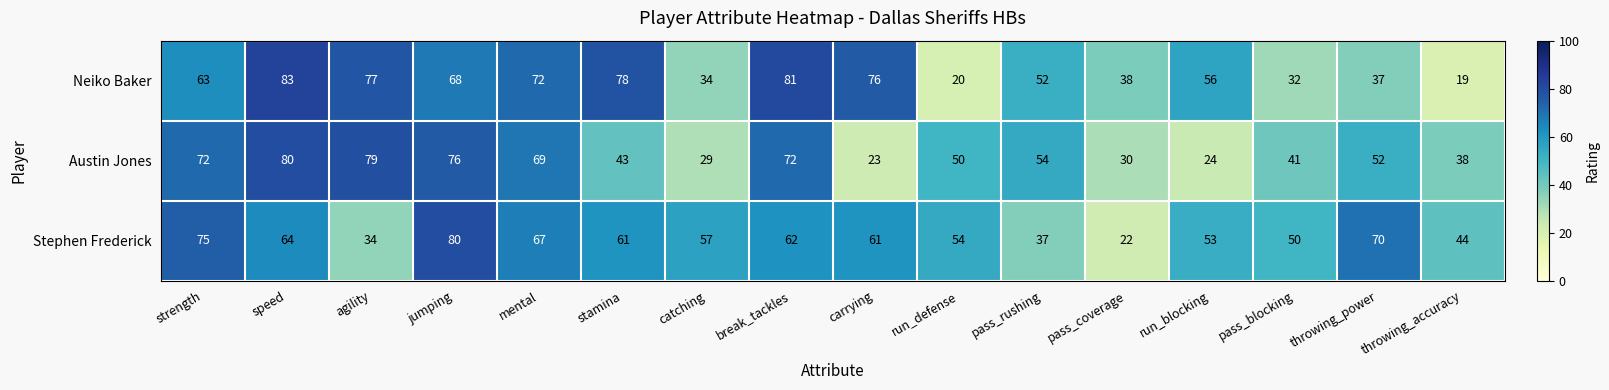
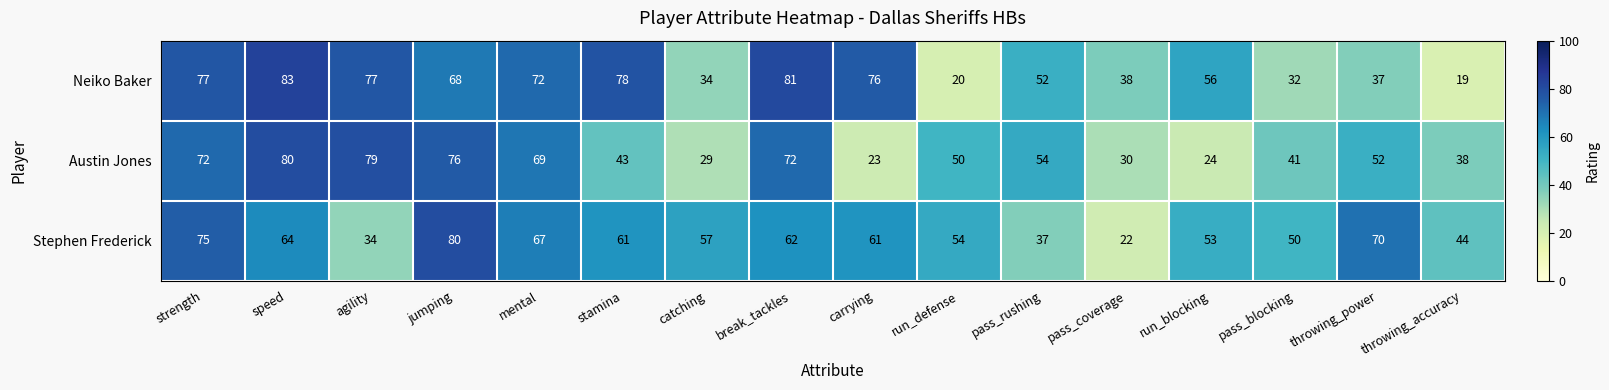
  {
    "Neiko Baker": {
-     "strength": 63,
+     "strength": 77,
      "speed": 83,
      "agility": 77,
      "jumping": 68,
      "mental": 72,
      "stamina": 78,
      "catching": 34,
      "break_tackles": 81,
      "carrying": 76,
      "run_defense": 20,
      "pass_rushing": 52,
      "pass_coverage": 38,
      "run_blocking": 56,
      "pass_blocking": 32,
      "throwing_power": 37,
      "throwing_accuracy": 19
    },
    "Austin Jones": {
      "strength": 72,
      "speed": 80,
      "agility": 79,
      "jumping": 76,
      "mental": 69,
      "stamina": 43,
      "catching": 29,
      "break_tackles": 72,
      "carrying": 23,
      "run_defense": 50,
      "pass_rushing": 54,
      "pass_coverage": 30,
      "run_blocking": 24,
      "pass_blocking": 41,
      "throwing_power": 52,
      "throwing_accuracy": 38
    },
    "Stephen Frederick": {
      "strength": 75,
      "speed": 64,
      "agility": 34,
      "jumping": 80,
      "mental": 67,
      "stamina": 61,
      "catching": 57,
      "break_tackles": 62,
      "carrying": 61,
      "run_defense": 54,
      "pass_rushing": 37,
      "pass_coverage": 22,
      "run_blocking": 53,
      "pass_blocking": 50,
      "throwing_power": 70,
      "throwing_accuracy": 44
    }
  }
